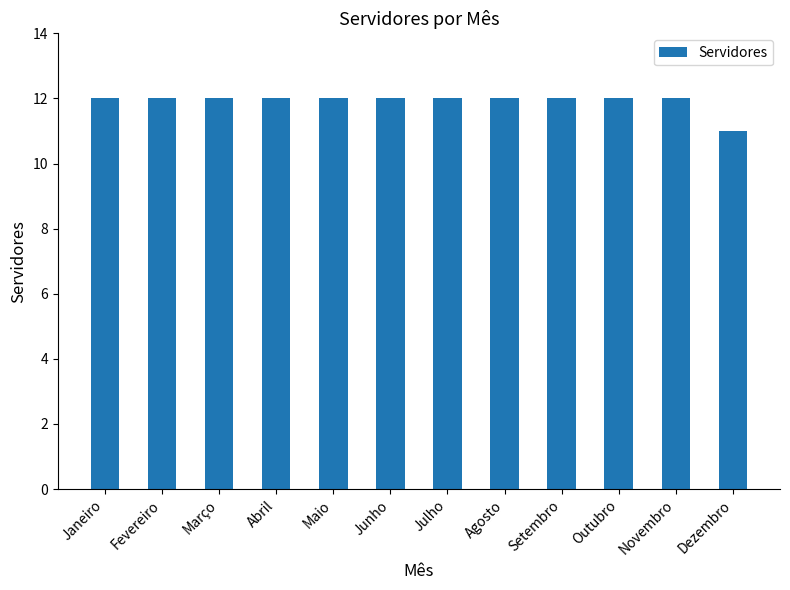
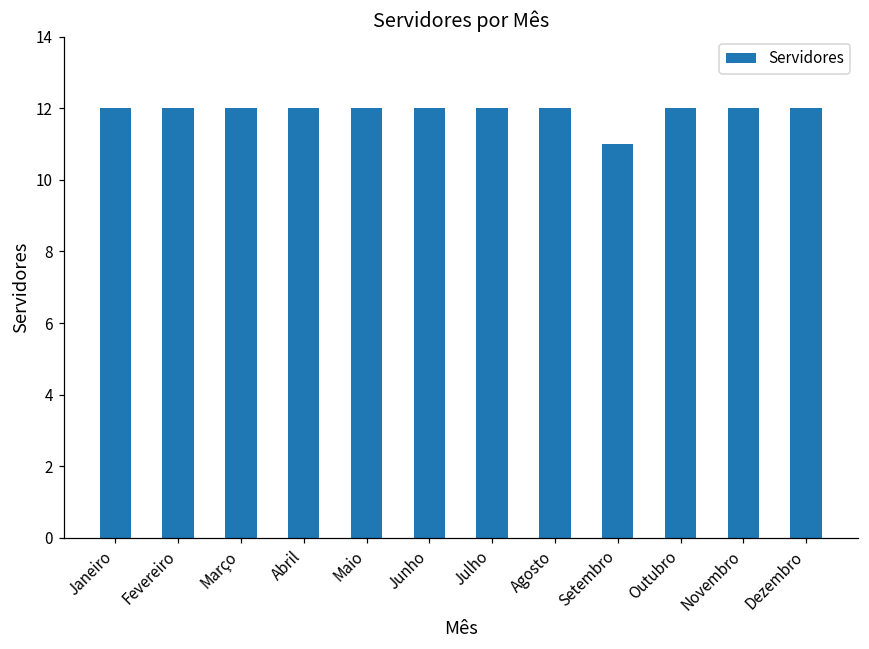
  {
    "Janeiro": 12,
    "Fevereiro": 12,
    "Março": 12,
    "Abril": 12,
    "Maio": 12,
    "Junho": 12,
    "Julho": 12,
    "Agosto": 12,
-   "Setembro": 12,
+   "Setembro": 11,
    "Outubro": 12,
    "Novembro": 12,
-   "Dezembro": 11
+   "Dezembro": 12
  }
